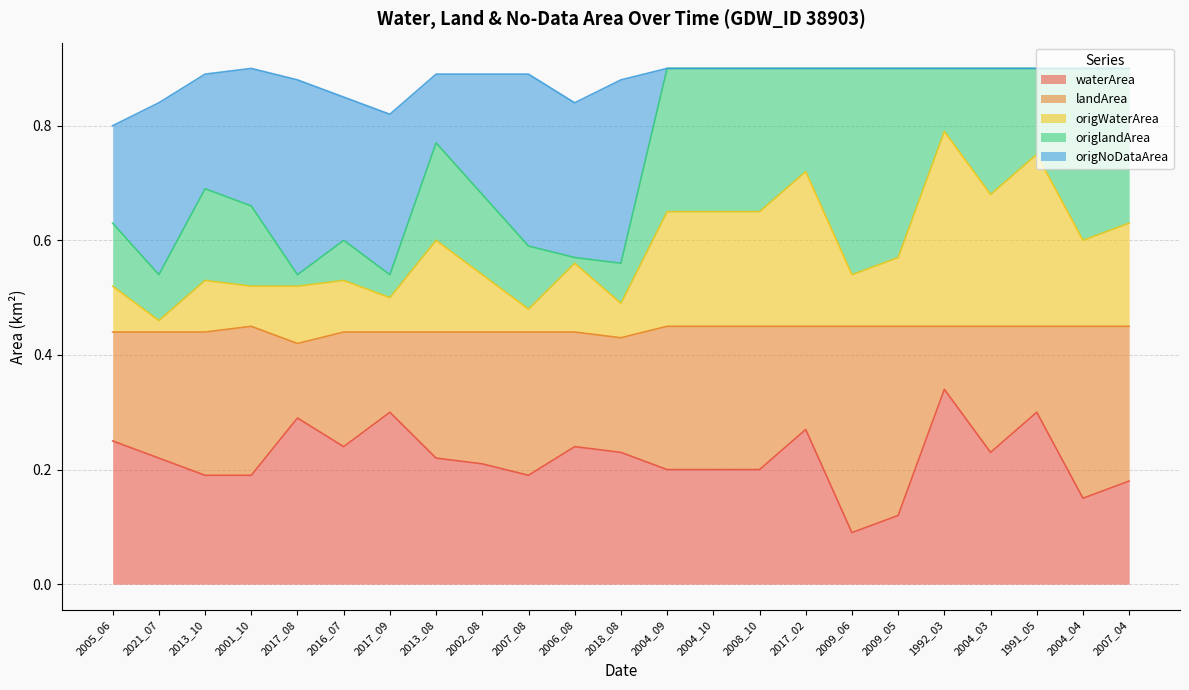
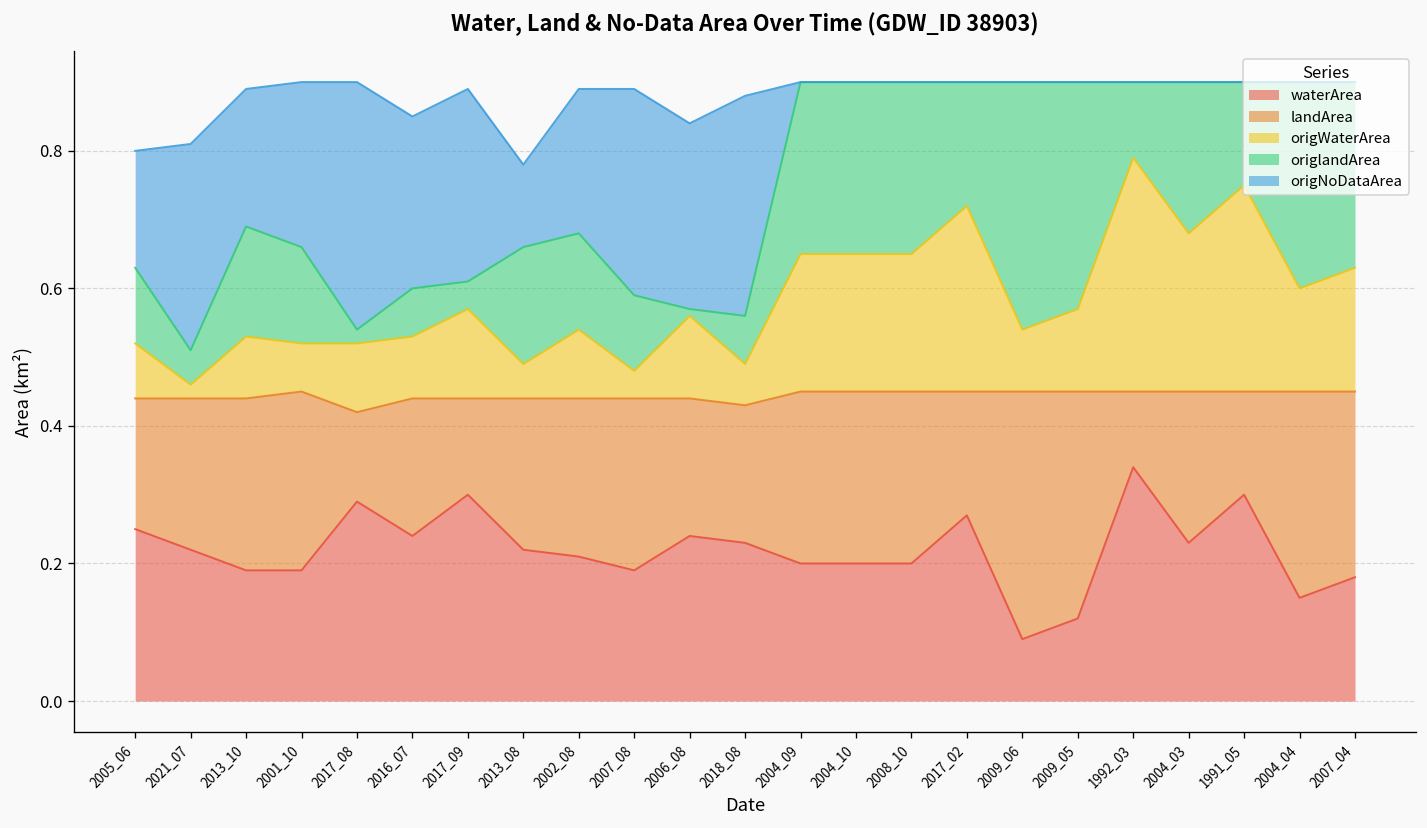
  {
    "origWaterArea": {
      "2005_06": 0.08,
      "2021_07": 0.02,
      "2013_10": 0.09,
      "2001_10": 0.07,
      "2017_08": 0.10,
      "2016_07": 0.09,
-     "2017_09": 0.06,
-     "2013_08": 0.16,
+     "2017_09": 0.13,
+     "2013_08": 0.05,
      "2002_08": 0.10,
      "2007_08": 0.04,
      "2006_08": 0.12,
      "2018_08": 0.06,
      "2004_09": 0.20,
      "2004_10": 0.20,
      "2008_10": 0.20,
      "2017_02": 0.27,
      "2009_06": 0.09,
      "2009_05": 0.12,
      "1992_03": 0.34,
      "2004_03": 0.23,
      "2004_04": 0.15,
      "2007_04": 0.18
    },
    "origlandArea": {
      "2005_06": 0.11,
-     "2021_07": 0.08,
+     "2021_07": 0.05,
      "2013_10": 0.16,
      "2001_10": 0.14,
      "2017_08": 0.02,
      "2016_07": 0.07,
      "2017_09": 0.04,
      "2013_08": 0.17,
      "2002_08": 0.14,
      "2007_08": 0.11,
      "2006_08": 0.01,
      "2018_08": 0.07
    },
    "origNoDataArea": {
      "2005_06": 0.17,
      "2021_07": 0.30,
      "2013_10": 0.20,
      "2001_10": 0.24,
-     "2017_08": 0.34,
+     "2017_08": 0.36,
      "2016_07": 0.25,
      "2017_09": 0.28,
      "2013_08": 0.12,
      "2002_08": 0.21,
      "2007_08": 0.30,
      "2006_08": 0.27,
      "2018_08": 0.32
    }
  }
